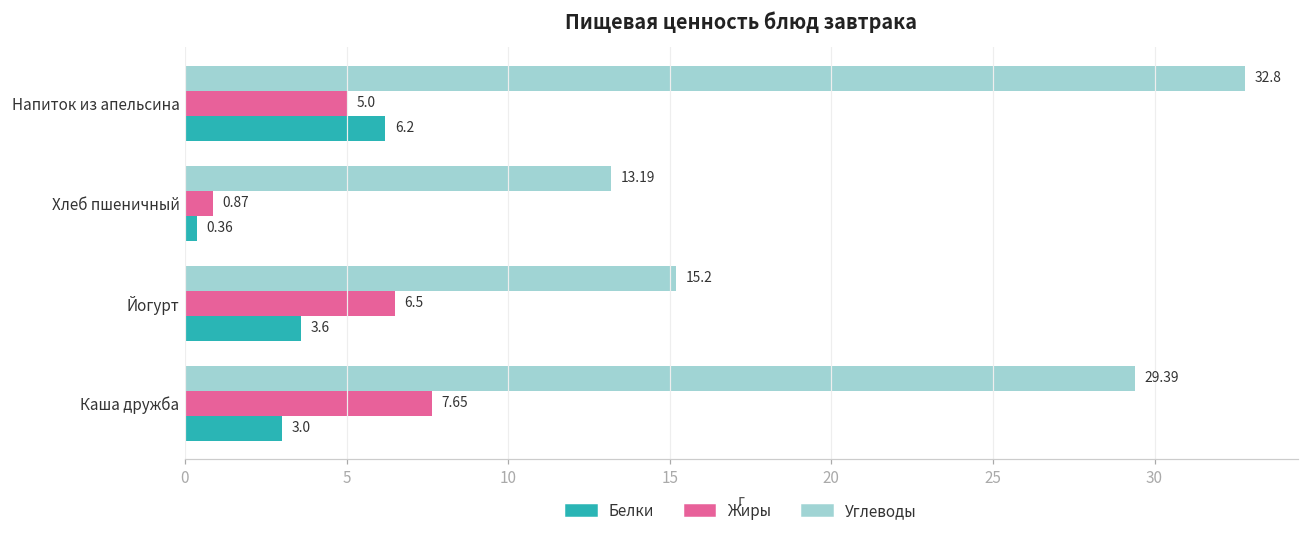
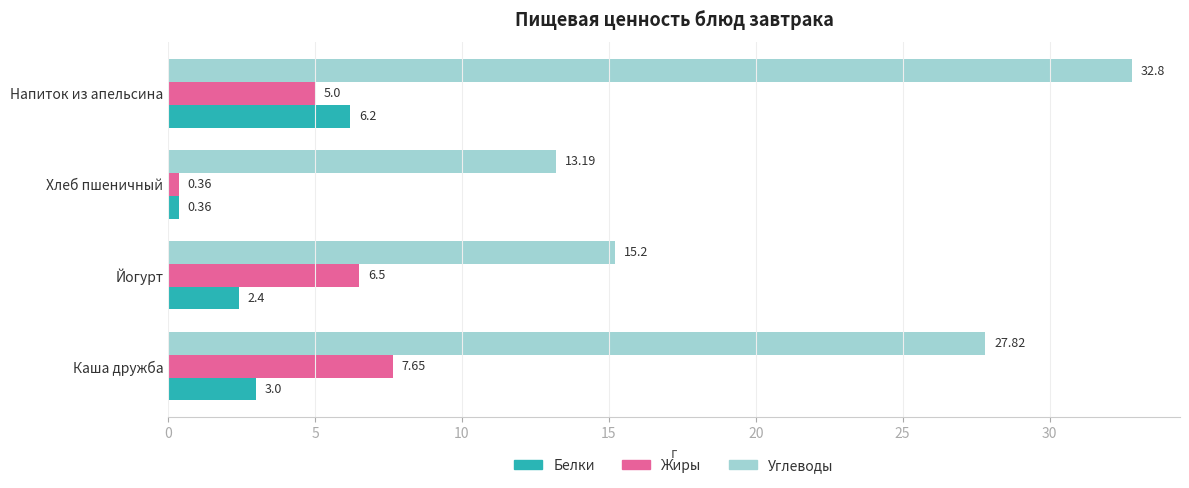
  {
    "Белки": {
      "Напиток из апельсина": 6.2,
      "Хлеб пшеничный": 0.36,
-     "Йогурт": 3.6,
+     "Йогурт": 2.4,
      "Каша дружба": 3.0
    },
    "Жиры": {
      "Напиток из апельсина": 5.0,
-     "Хлеб пшеничный": 0.87,
+     "Хлеб пшеничный": 0.36,
      "Йогурт": 6.5,
      "Каша дружба": 7.65
    },
    "Углеводы": {
      "Напиток из апельсина": 32.8,
      "Хлеб пшеничный": 13.19,
      "Йогурт": 15.2,
-     "Каша дружба": 29.39
+     "Каша дружба": 27.82
    }
  }
